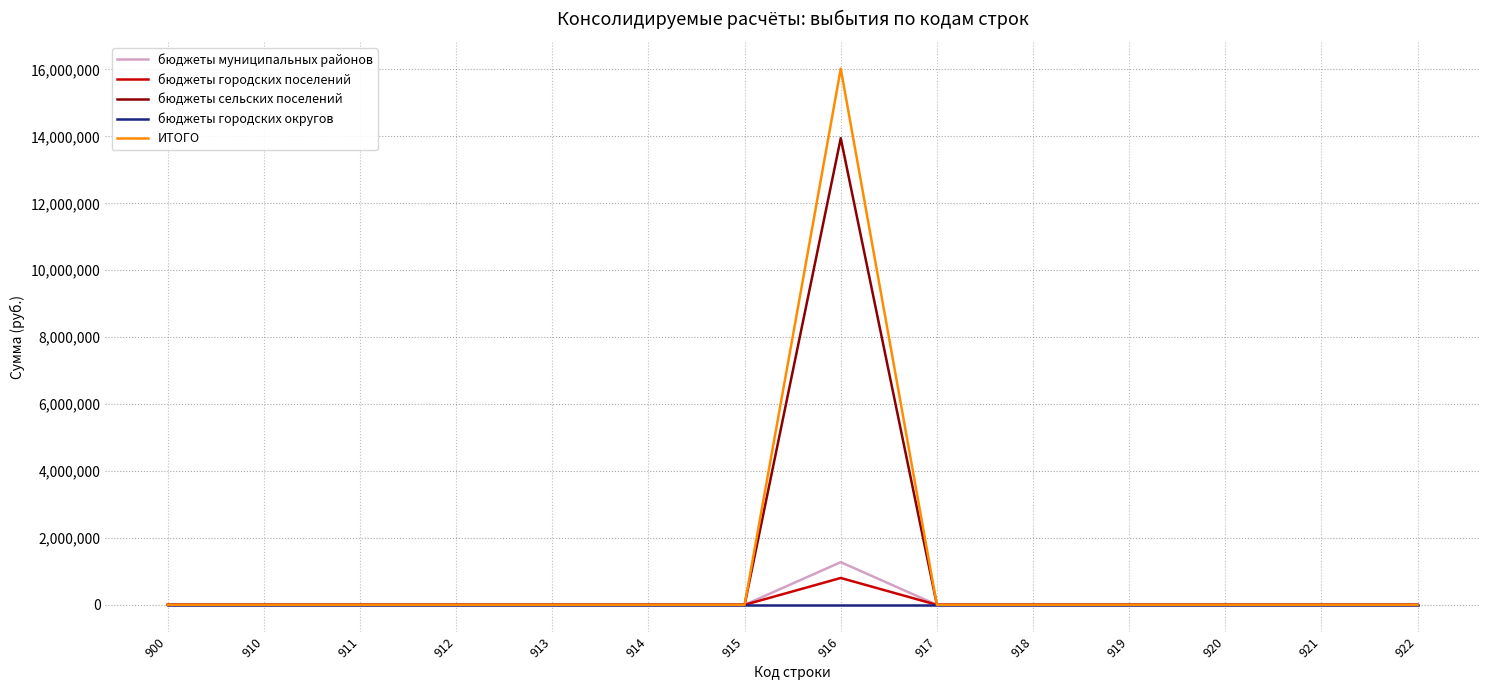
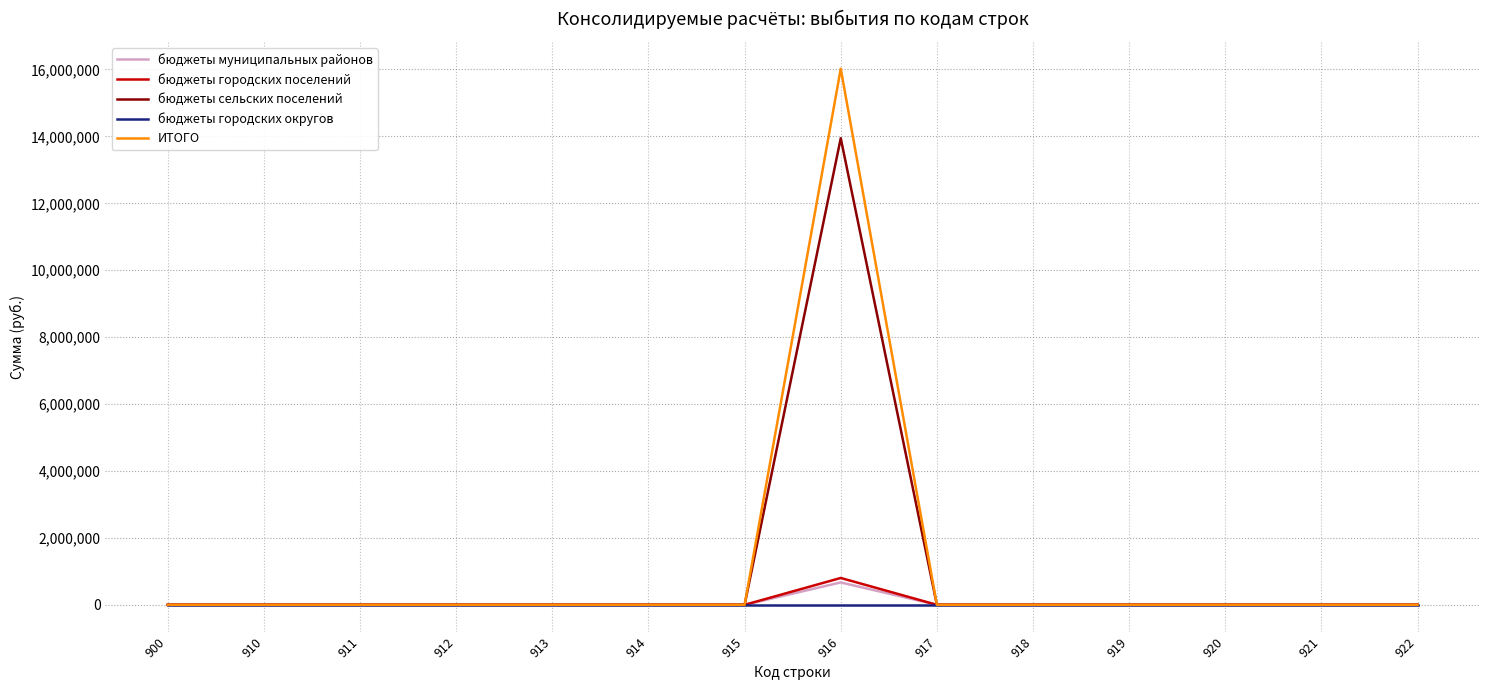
  {
    "бюджеты муниципальных районов": {
-     "916": "1,300,000"
+     "916": "700,000"
    },
    "бюджеты городских поселений": {
      "916": "800,000"
    },
    "бюджеты сельских поселений": {
      "916": "13,900,000"
    },
    "бюджеты городских округов": {
      "916": "0"
    },
    "ИТОГО": {
      "916": "16,000,000"
    }
  }
